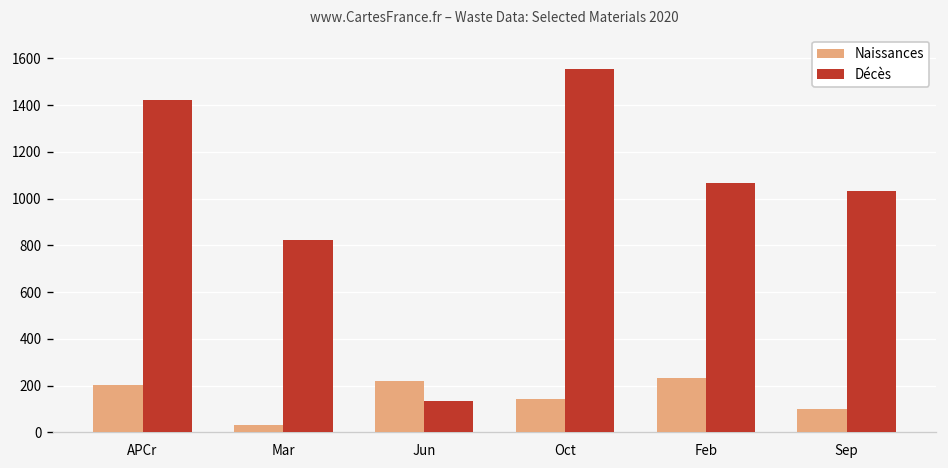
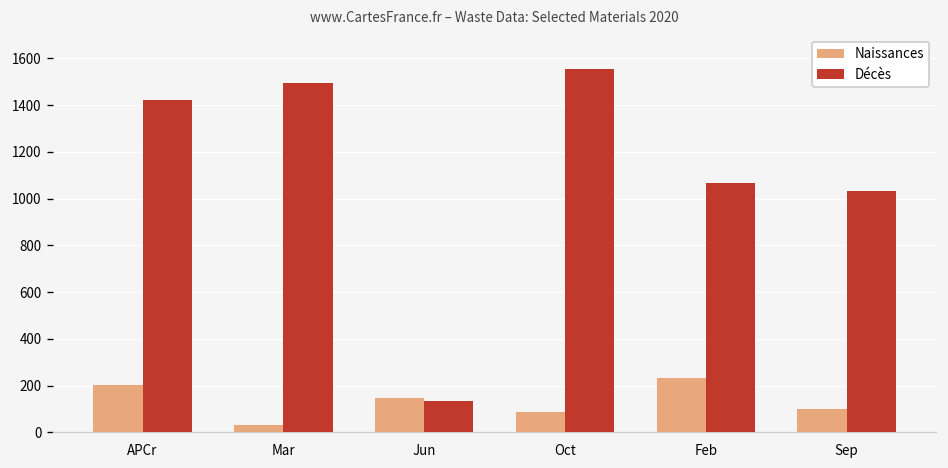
  {
    "Naissances": {
      "APCr": 200,
      "Mar": 30,
-     "Jun": 220,
-     "Oct": 140,
+     "Jun": 150,
+     "Oct": 90,
      "Feb": 230,
      "Sep": 100
    },
    "Décès": {
      "APCr": 1420,
-     "Mar": 820,
+     "Mar": 1490,
      "Jun": 140,
      "Oct": 1550,
      "Feb": 1070,
      "Sep": 1030
    }
  }
